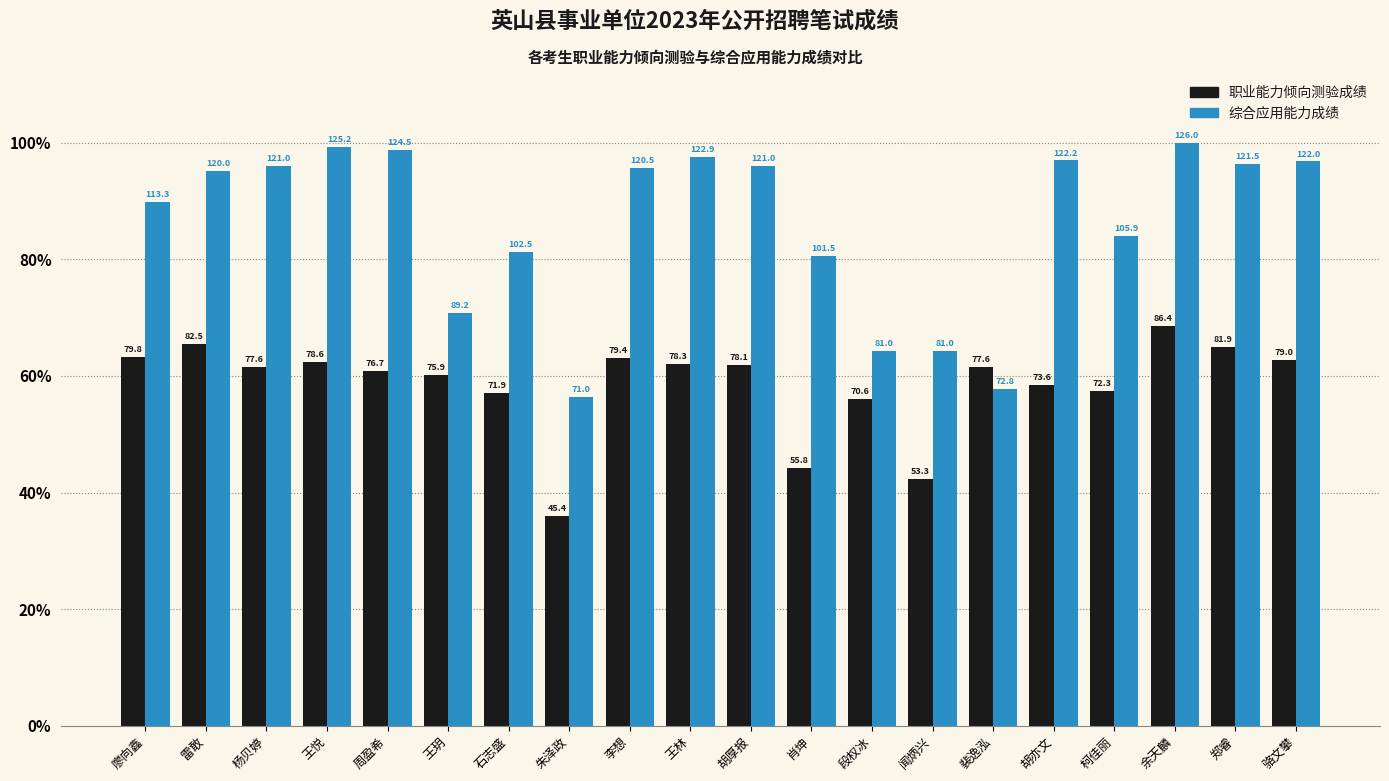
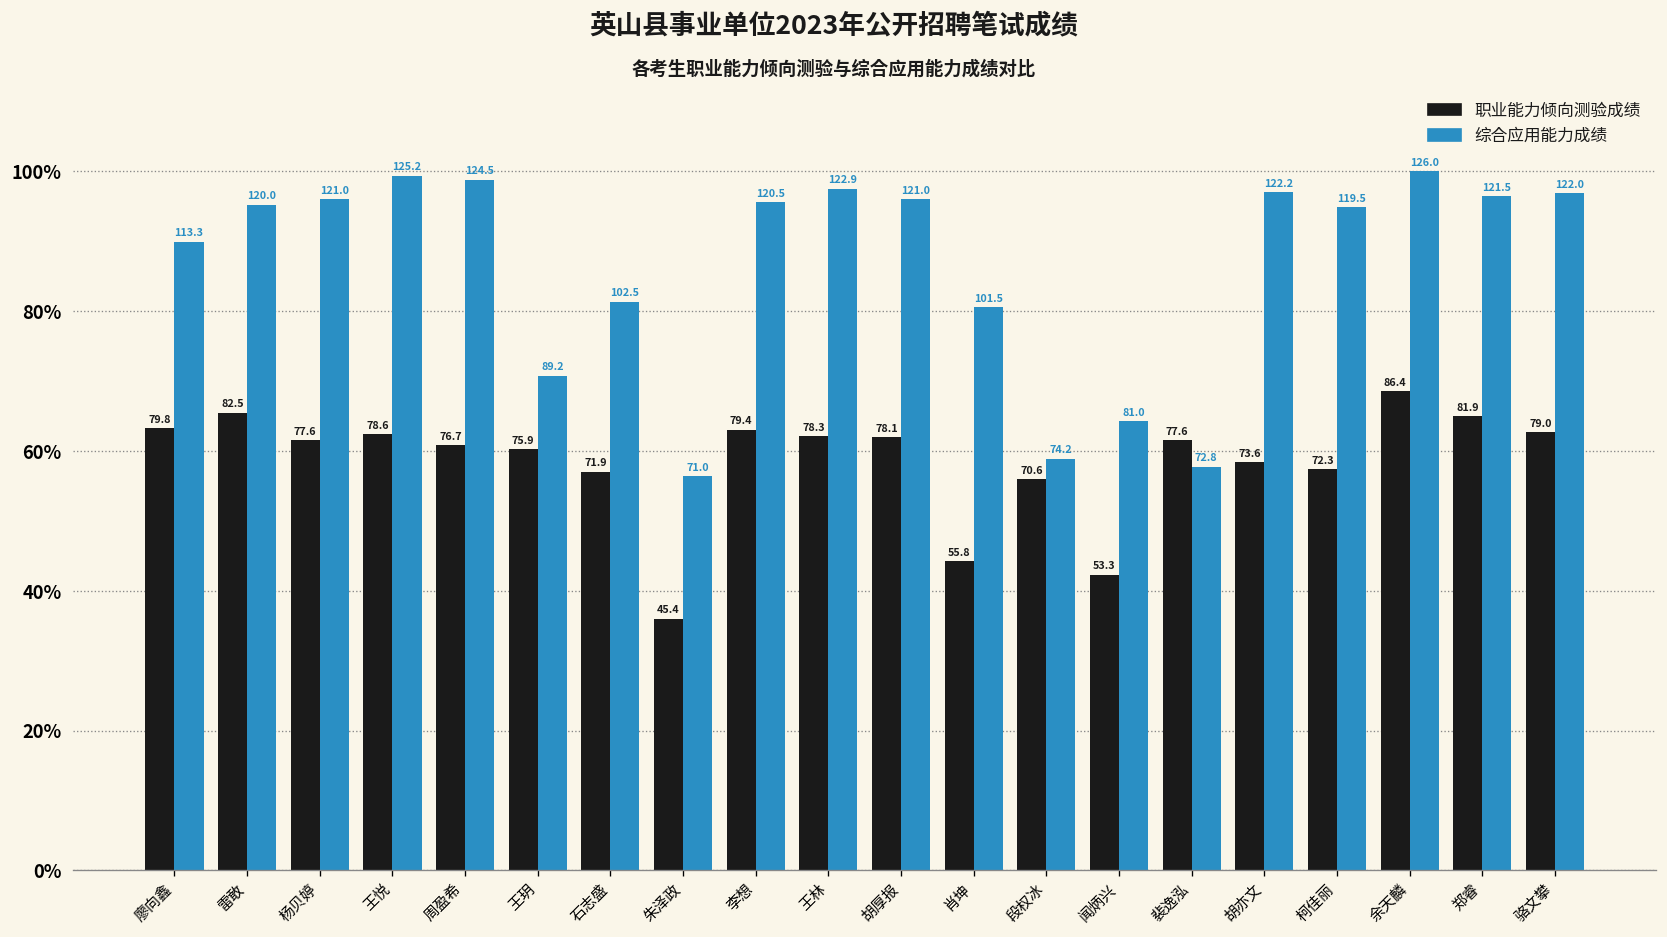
  {
    "综合应用能力成绩": {
-     "段权冰": 81.0,
-     "柯佳丽": 105.9
+     "段权冰": 74.2,
+     "柯佳丽": 119.5
    }
  }
